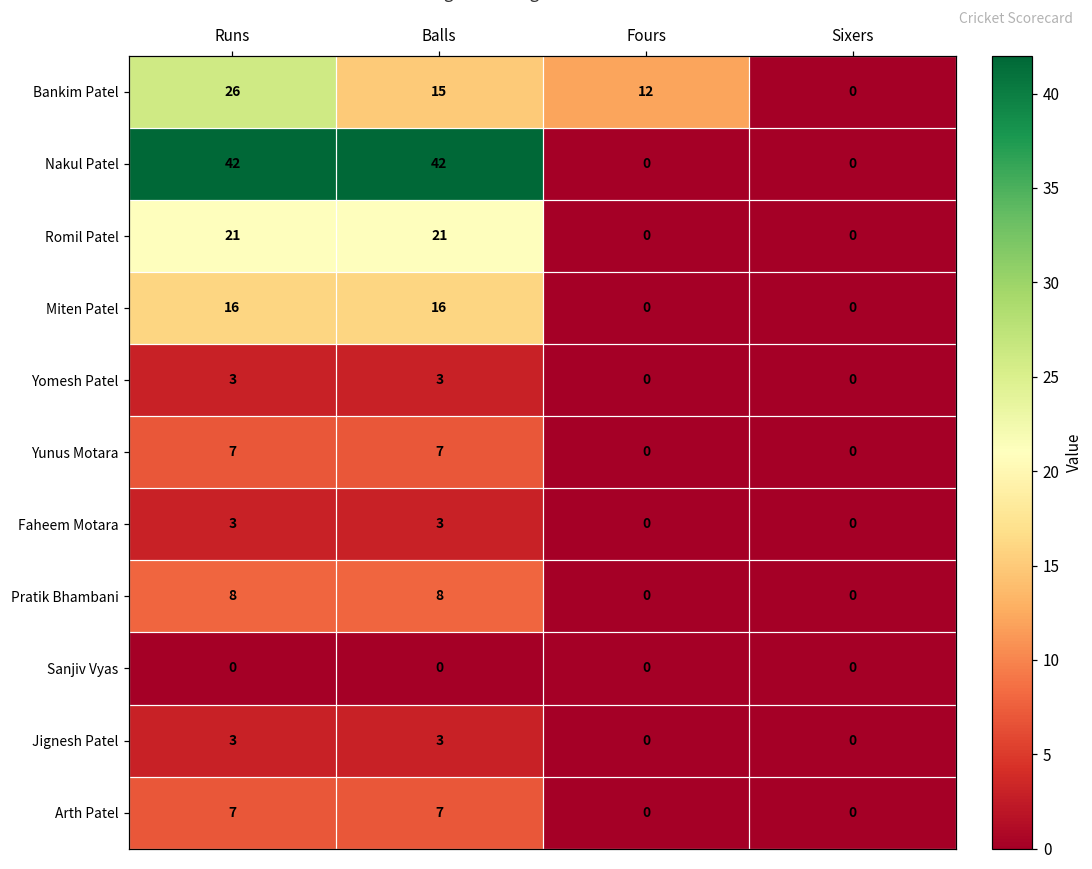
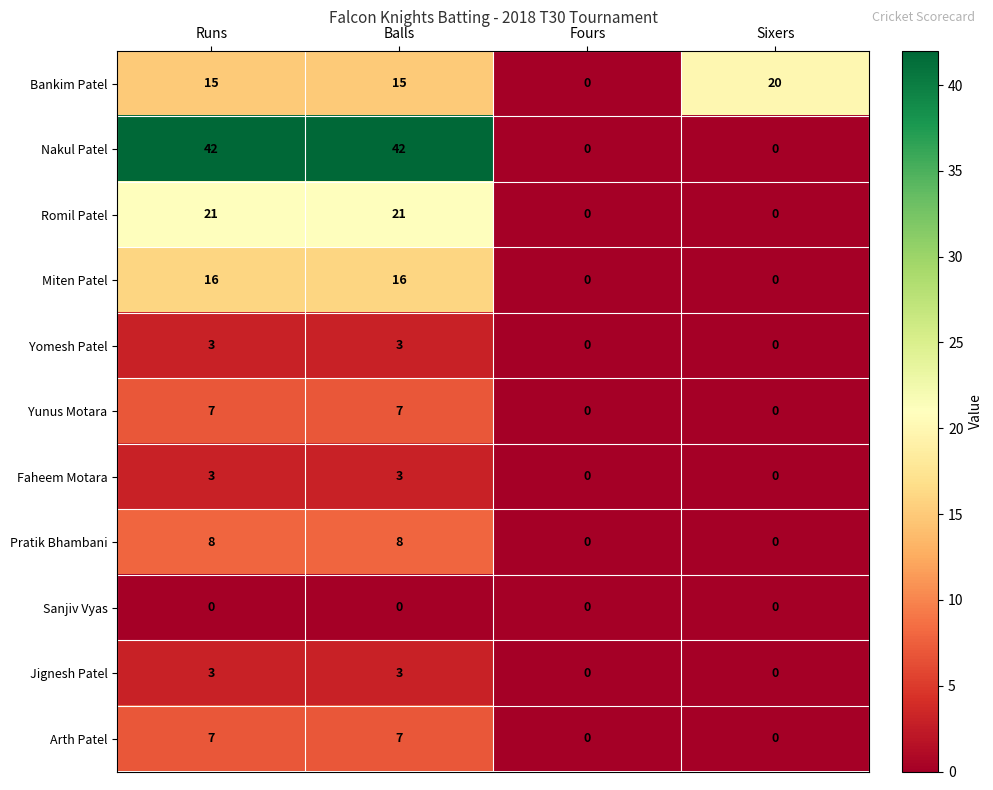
  {
    "Bankim Patel": {
-     "Runs": 26,
+     "Runs": 15,
      "Balls": 15,
-     "Fours": 12,
-     "Sixers": 0
+     "Fours": 0,
+     "Sixers": 20
    },
    "Nakul Patel": {
      "Runs": 42,
      "Balls": 42,
      "Fours": 0,
      "Sixers": 0
    },
    "Romil Patel": {
      "Runs": 21,
      "Balls": 21,
      "Fours": 0,
      "Sixers": 0
    },
    "Miten Patel": {
      "Runs": 16,
      "Balls": 16,
      "Fours": 0,
      "Sixers": 0
    },
    "Yomesh Patel": {
      "Runs": 3,
      "Balls": 3,
      "Fours": 0,
      "Sixers": 0
    },
    "Yunus Motara": {
      "Runs": 7,
      "Balls": 7,
      "Fours": 0,
      "Sixers": 0
    },
    "Faheem Motara": {
      "Runs": 3,
      "Balls": 3,
      "Fours": 0,
      "Sixers": 0
    },
    "Pratik Bhambani": {
      "Runs": 8,
      "Balls": 8,
      "Fours": 0,
      "Sixers": 0
    },
    "Sanjiv Vyas": {
      "Runs": 0,
      "Balls": 0,
      "Fours": 0,
      "Sixers": 0
    },
    "Jignesh Patel": {
      "Runs": 3,
      "Balls": 3,
      "Fours": 0,
      "Sixers": 0
    },
    "Arth Patel": {
      "Runs": 7,
      "Balls": 7,
      "Fours": 0,
      "Sixers": 0
    }
  }
